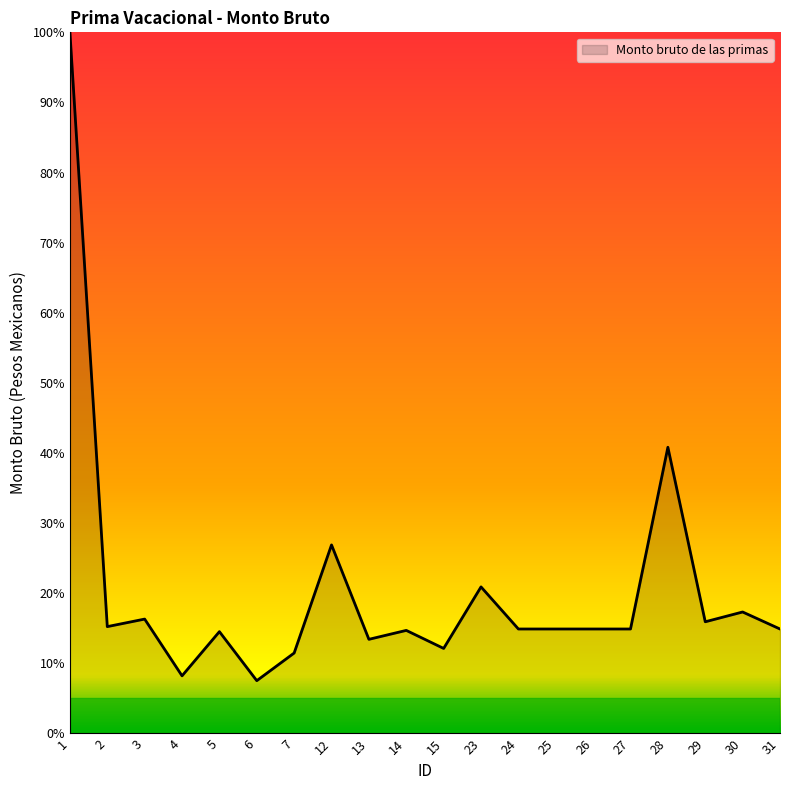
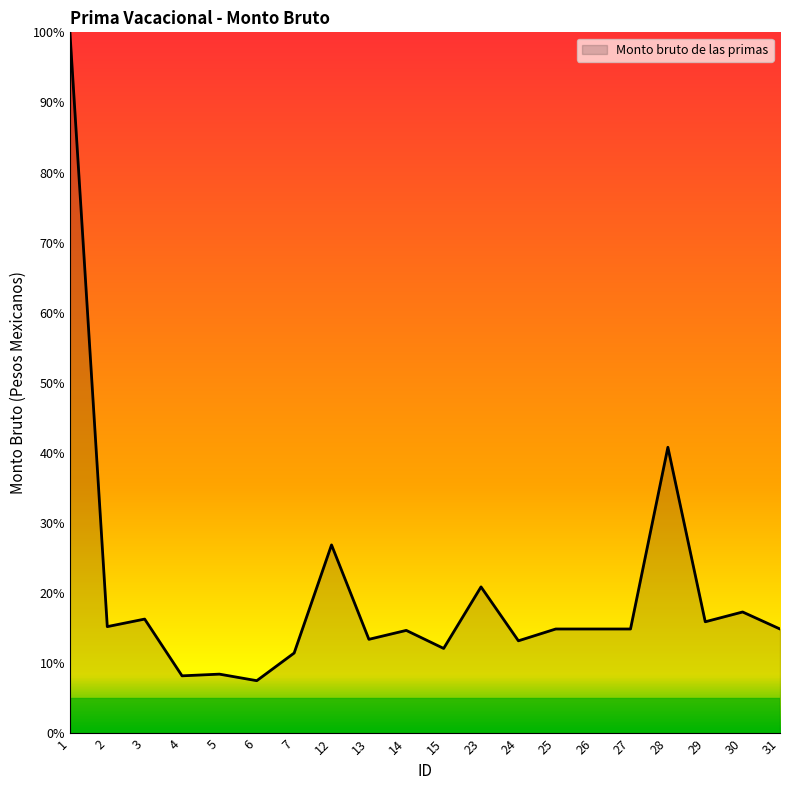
  {
    "1": "100%",
    "2": "15%",
    "3": "16%",
    "4": "8%",
-   "5": "15%",
+   "5": "8%",
    "6": "8%",
    "7": "11%",
    "12": "27%",
    "13": "13%",
    "14": "15%",
    "15": "12%",
    "23": "21%",
-   "24": "15%",
+   "24": "13%",
    "25": "15%",
    "26": "15%",
    "27": "15%",
    "28": "41%",
    "29": "16%",
    "30": "17%",
    "31": "15%"
  }
